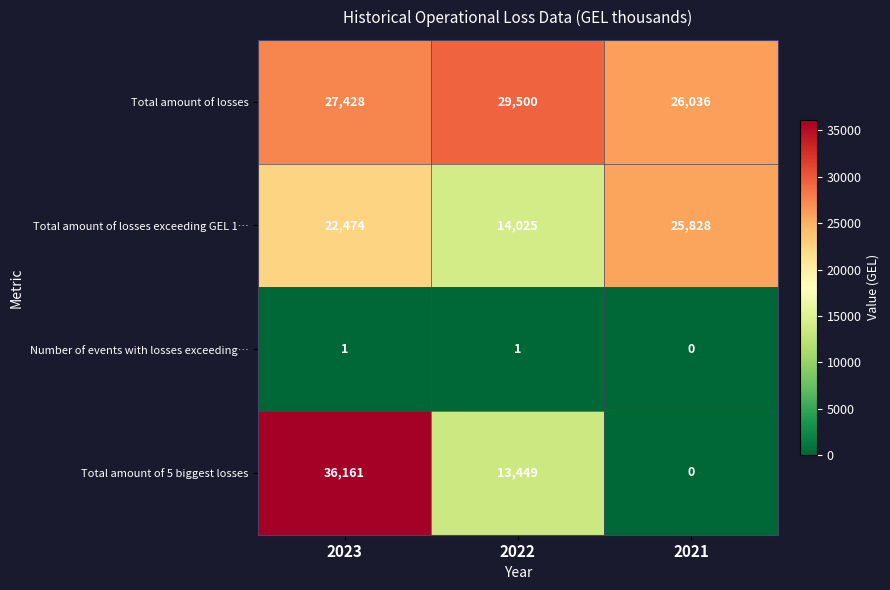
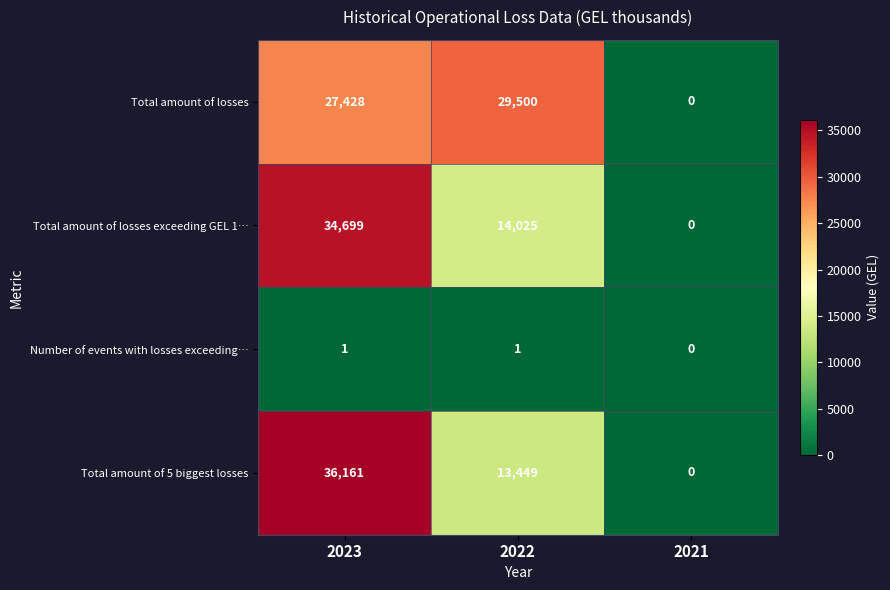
  {
    "Total amount of losses": {
      "2023": "27,428",
      "2022": "29,500",
-     "2021": "26,036"
+     "2021": "0"
    },
    "Total amount of losses exceeding GEL 1…": {
-     "2023": "22,474",
+     "2023": "34,699",
      "2022": "14,025",
-     "2021": "25,828"
+     "2021": "0"
    },
    "Number of events with losses exceeding…": {
      "2023": "1",
      "2022": "1",
      "2021": "0"
    },
    "Total amount of 5 biggest losses": {
      "2023": "36,161",
      "2022": "13,449",
      "2021": "0"
    }
  }
